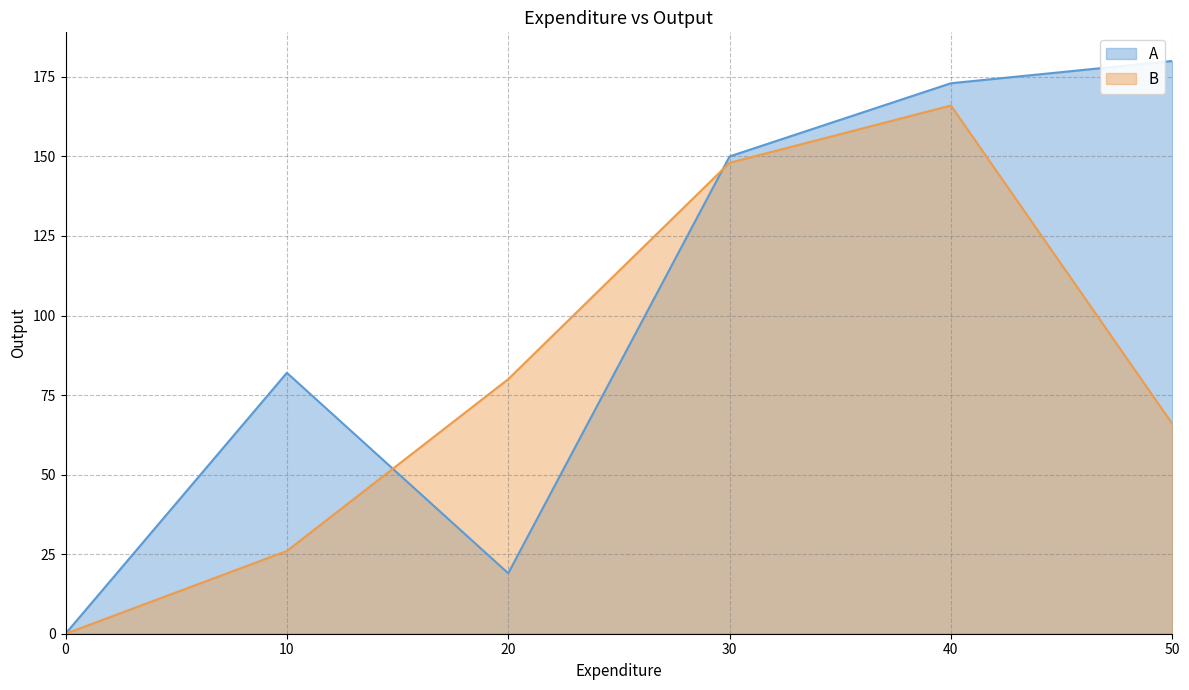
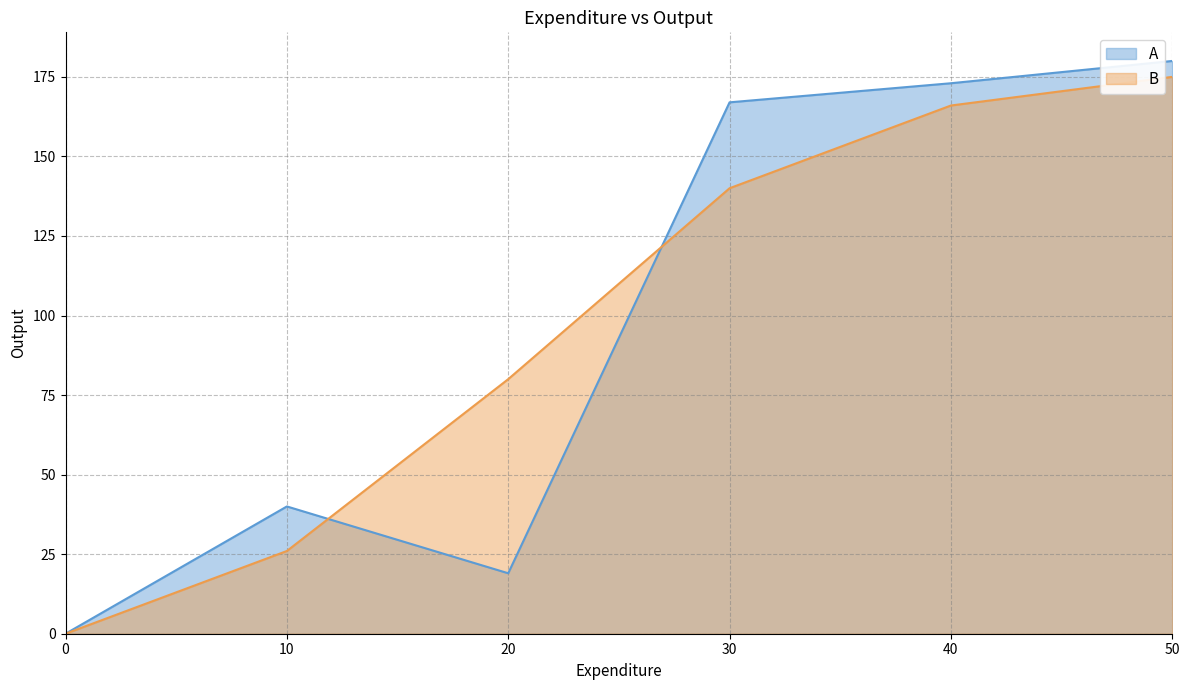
  {
    "A": {
-     "10": 82,
+     "10": 40,
      "20": 19,
-     "30": 150,
+     "30": 167,
      "40": 173,
      "50": 180
    },
    "B": {
      "10": 26,
      "20": 80,
-     "30": 148,
+     "30": 140,
      "40": 166,
-     "50": 66
+     "50": 175
    }
  }
